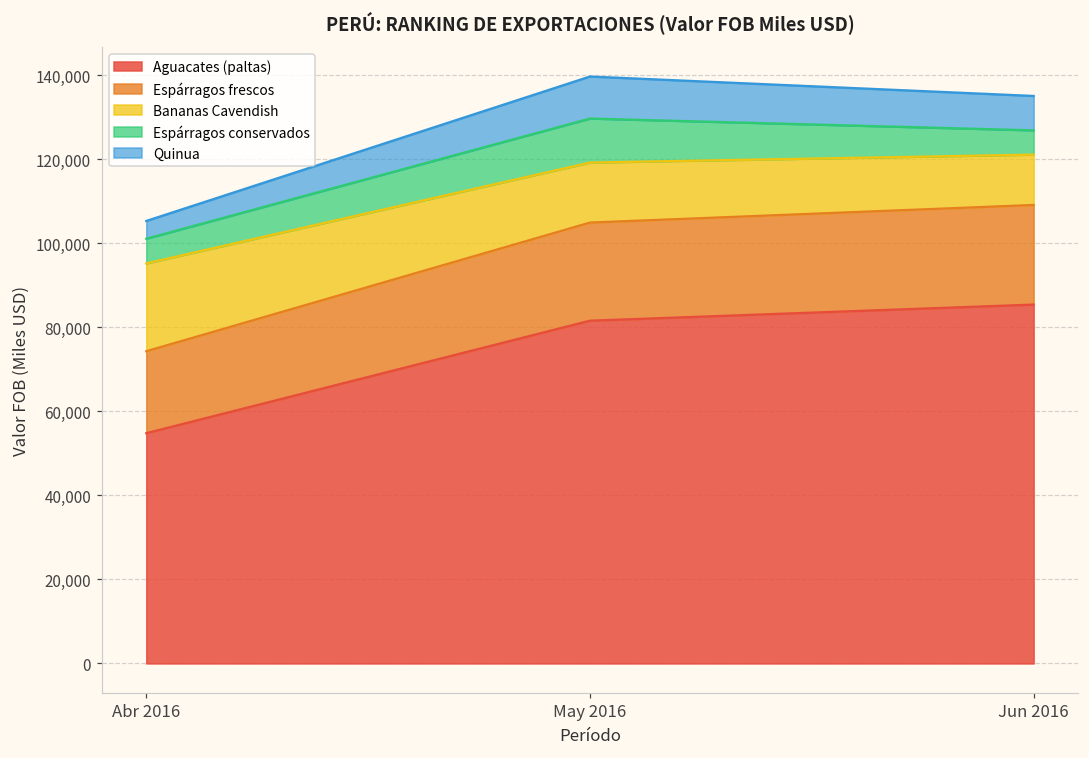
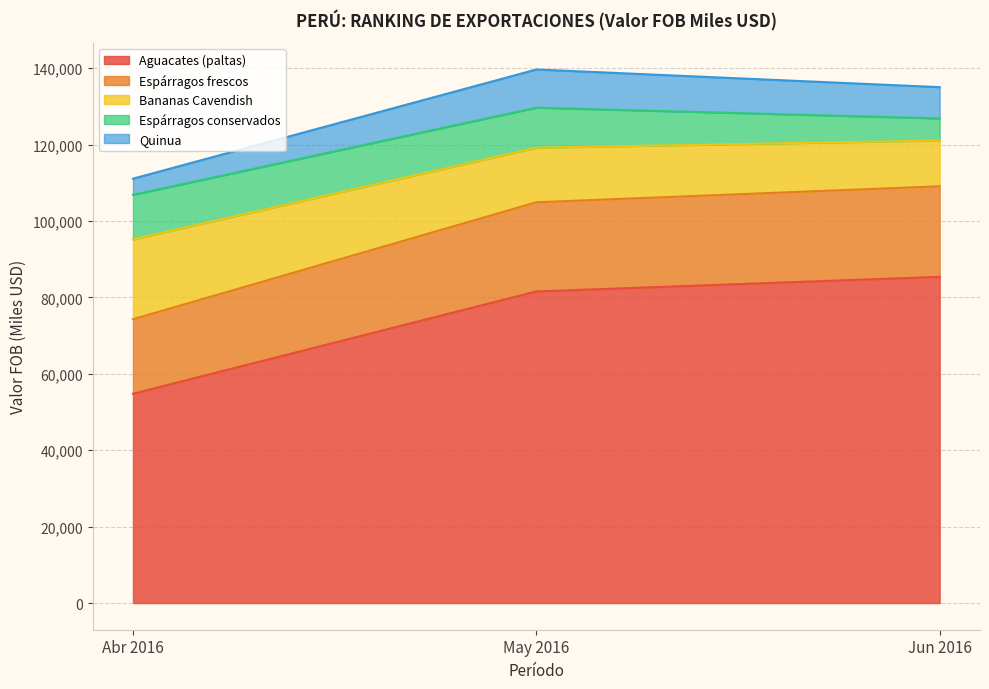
  {
    "Bananas Cavendish": {
      "Abr 2016": "21,000",
      "May 2016": "14,000",
      "Jun 2016": "12,000"
    },
    "Espárragos conservados": {
-     "Abr 2016": "6,000",
+     "Abr 2016": "12,000",
      "May 2016": "10,000",
      "Jun 2016": "6,000"
    },
    "Quinua": {
      "Abr 2016": "4,000",
      "May 2016": "10,000",
      "Jun 2016": "8,000"
    }
  }
